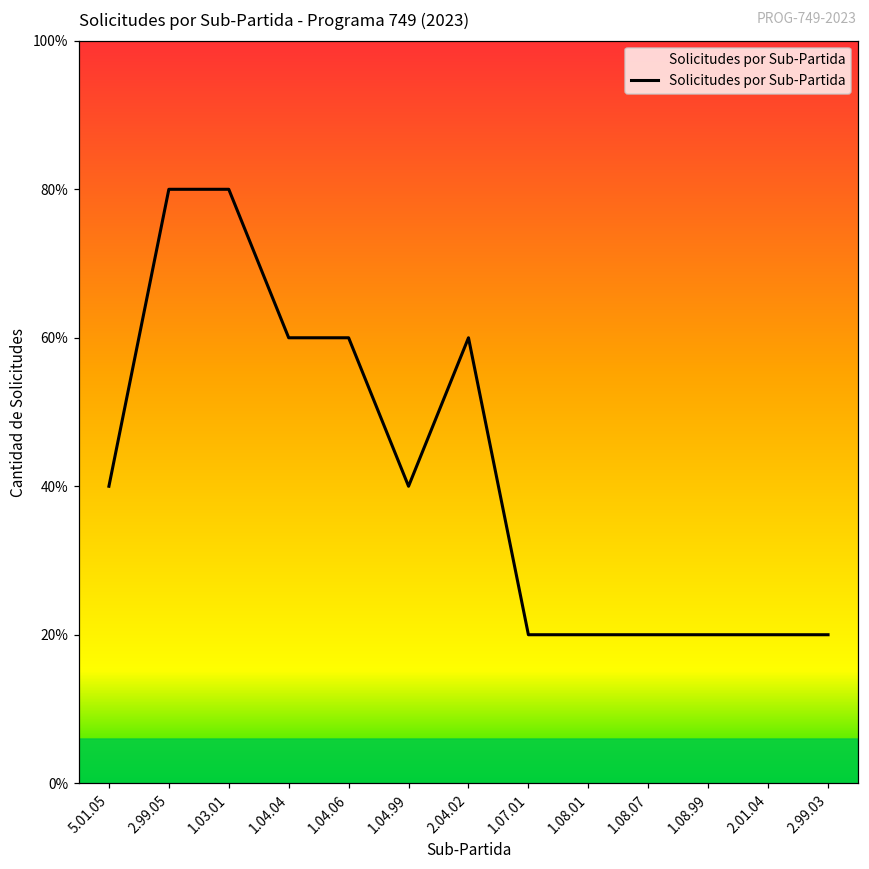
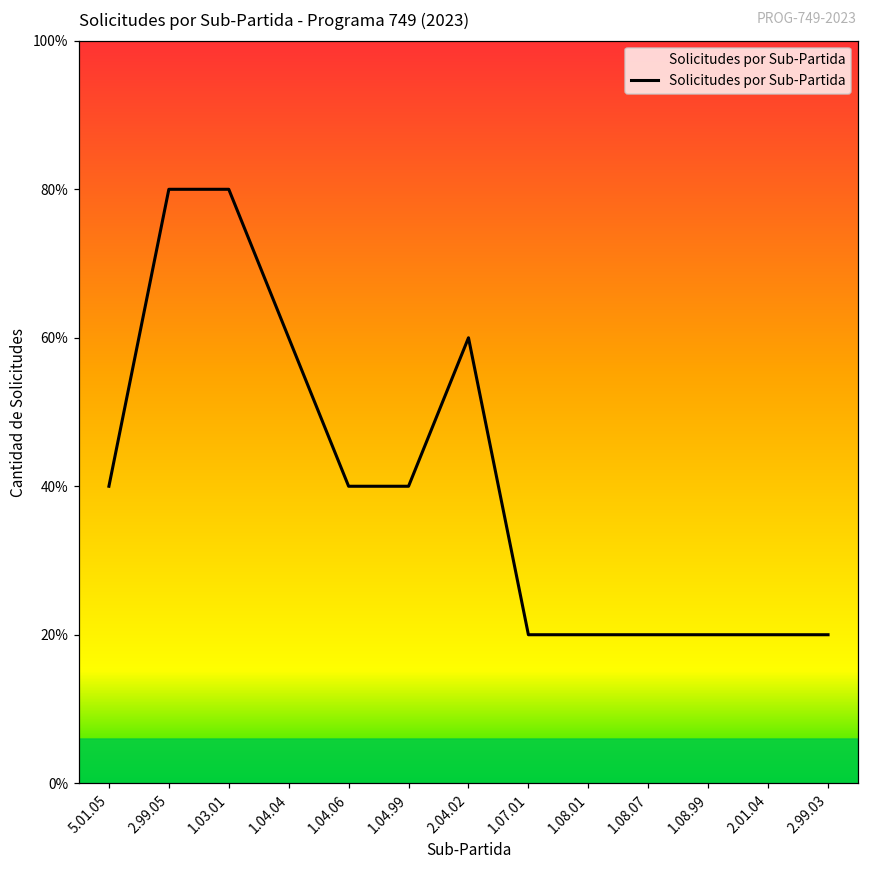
  {
    "5.01.05": "40%",
    "2.99.05": "80%",
    "1.03.01": "80%",
    "1.04.04": "60%",
-   "1.04.06": "60%",
+   "1.04.06": "40%",
    "1.04.99": "40%",
    "2.04.02": "60%",
    "1.07.01": "20%",
    "1.08.01": "20%",
    "1.08.07": "20%",
    "1.08.99": "20%",
    "2.01.04": "20%",
    "2.99.03": "20%"
  }
